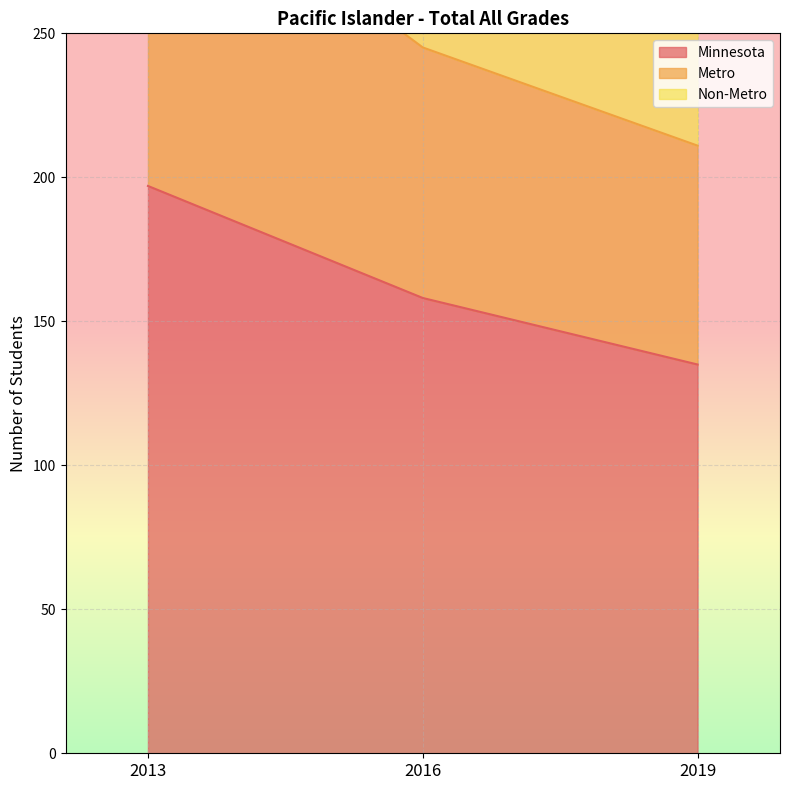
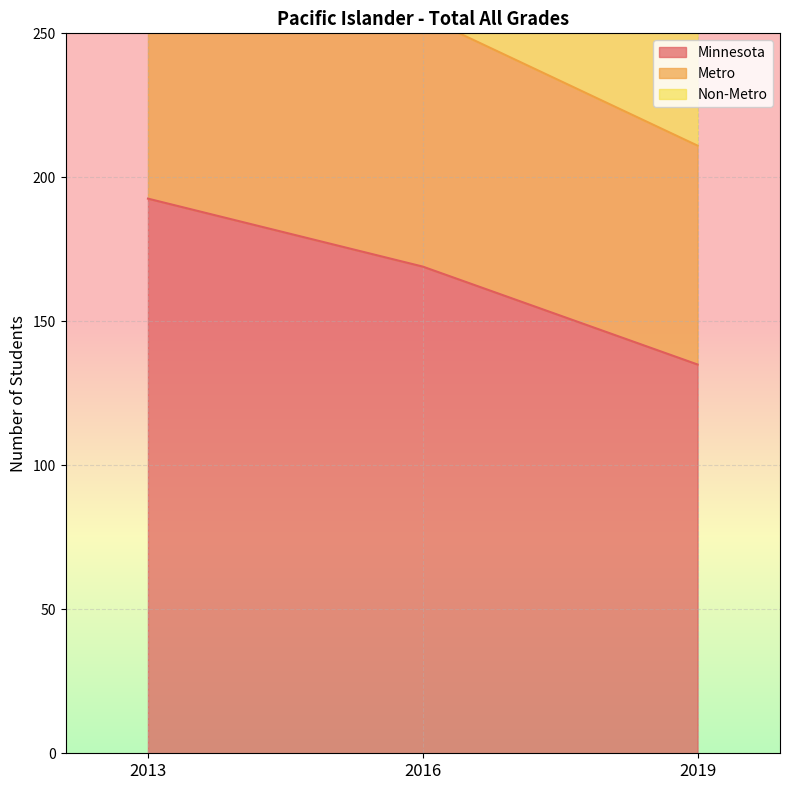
  {
    "Minnesota": {
-     "2013": 197,
-     "2016": 158,
+     "2013": 193,
+     "2016": 169,
      "2019": 135
    },
    "Metro": {
      "2019": 76
    }
  }
